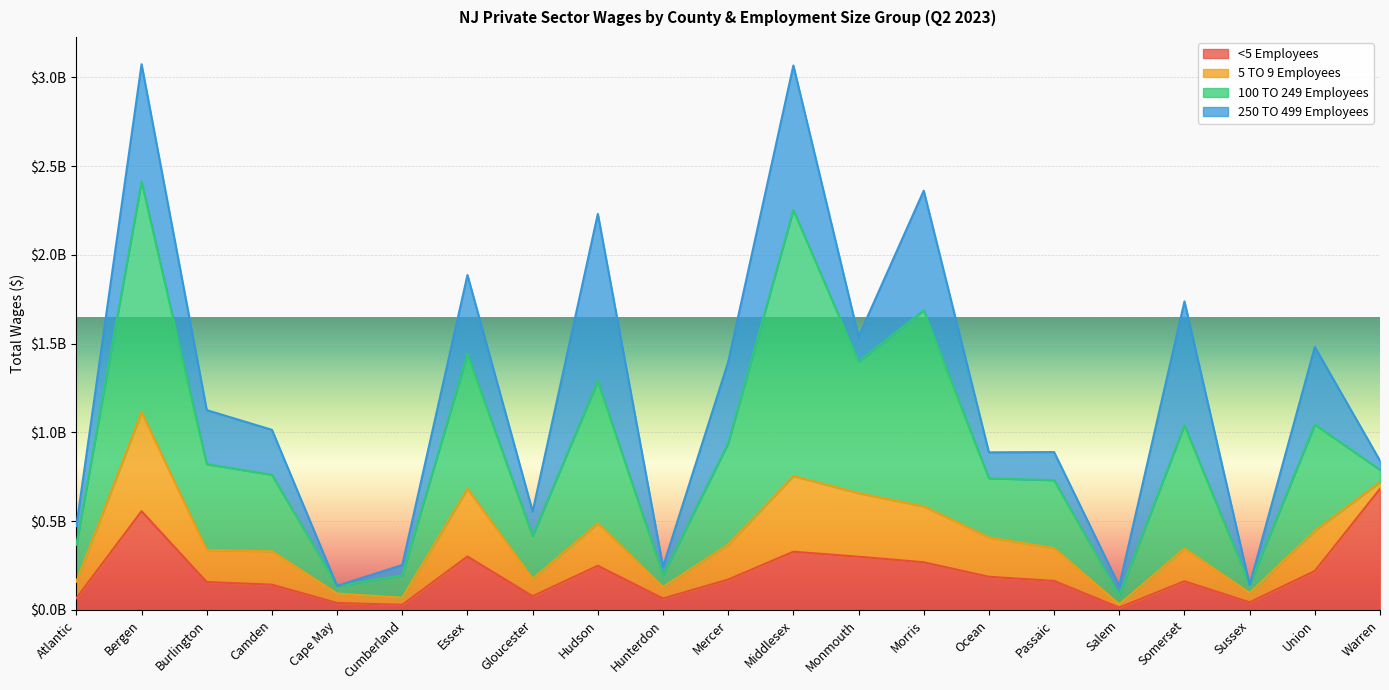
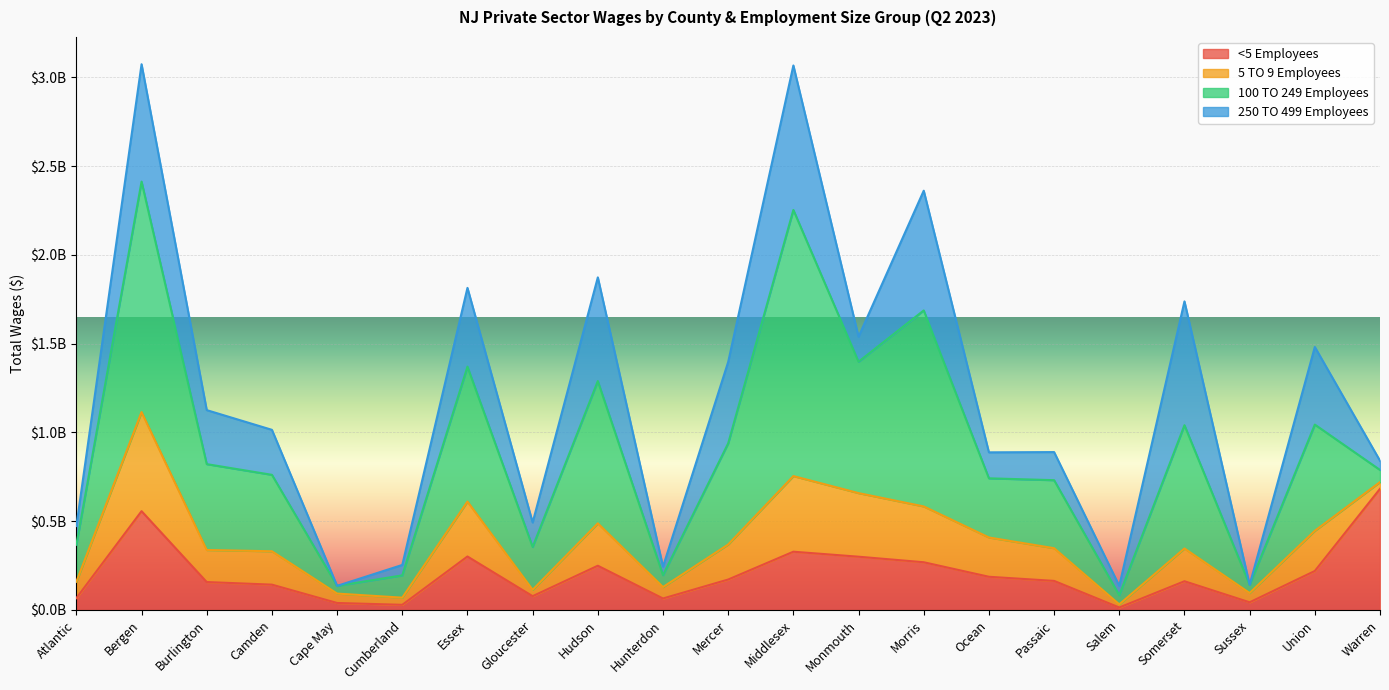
  {
    "<5 Employees": {
      "Atlantic": "$70000000",
      "Bergen": "$560000000",
      "Burlington": "$160000000",
      "Camden": "$140000000",
      "Cape May": "$40000000",
      "Cumberland": "$30000000",
      "Essex": "$300000000",
      "Gloucester": "$80000000",
      "Hudson": "$250000000",
      "Hunterdon": "$60000000",
      "Mercer": "$170000000",
      "Middlesex": "$330000000",
      "Monmouth": "$300000000",
      "Morris": "$270000000",
      "Ocean": "$190000000",
      "Passaic": "$160000000",
      "Salem": "$10000000",
      "Somerset": "$160000000",
      "Sussex": "$40000000",
      "Union": "$220000000",
      "Warren": "$680000000"
    },
    "5 TO 9 Employees": {
      "Atlantic": "$90000000",
      "Bergen": "$560000000",
      "Burlington": "$180000000",
      "Camden": "$190000000",
      "Cape May": "$50000000",
      "Cumberland": "$40000000",
-     "Essex": "$380000000",
-     "Gloucester": "$100000000",
+     "Essex": "$310000000",
+     "Gloucester": "$40000000",
      "Hudson": "$240000000",
      "Hunterdon": "$60000000",
      "Mercer": "$200000000",
      "Middlesex": "$430000000",
      "Monmouth": "$360000000",
      "Morris": "$310000000",
      "Ocean": "$220000000",
      "Passaic": "$180000000",
      "Salem": "$20000000",
      "Somerset": "$180000000",
      "Sussex": "$50000000",
      "Union": "$230000000",
      "Warren": "$40000000"
    },
    "100 TO 249 Employees": {
      "Atlantic": "$210000000",
      "Bergen": "$1300000000",
      "Burlington": "$480000000",
      "Camden": "$430000000",
      "Cumberland": "$130000000",
      "Essex": "$760000000",
      "Gloucester": "$240000000",
      "Hudson": "$800000000",
      "Hunterdon": "$70000000",
      "Mercer": "$570000000",
      "Middlesex": "$1500000000",
      "Monmouth": "$740000000",
      "Morris": "$1100000000",
      "Ocean": "$330000000",
      "Passaic": "$380000000",
      "Salem": "$50000000",
      "Somerset": "$690000000",
      "Union": "$600000000",
      "Warren": "$70000000"
    },
    "250 TO 499 Employees": {
      "Atlantic": "$110000000",
      "Bergen": "$660000000",
      "Burlington": "$300000000",
      "Camden": "$250000000",
      "Cumberland": "$60000000",
      "Essex": "$440000000",
      "Gloucester": "$140000000",
-     "Hudson": "$940000000",
+     "Hudson": "$580000000",
      "Hunterdon": "$50000000",
      "Mercer": "$460000000",
      "Middlesex": "$810000000",
      "Monmouth": "$140000000",
      "Morris": "$670000000",
      "Ocean": "$150000000",
      "Passaic": "$160000000",
      "Salem": "$50000000",
      "Somerset": "$700000000",
      "Union": "$440000000",
      "Warren": "$50000000"
    }
  }
